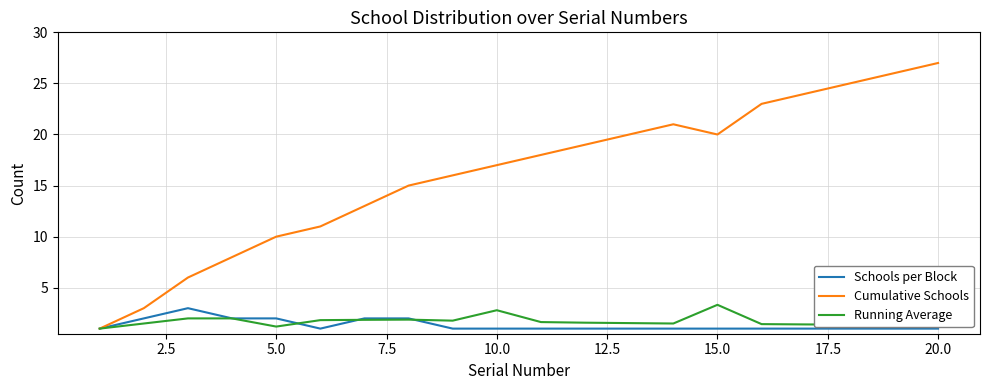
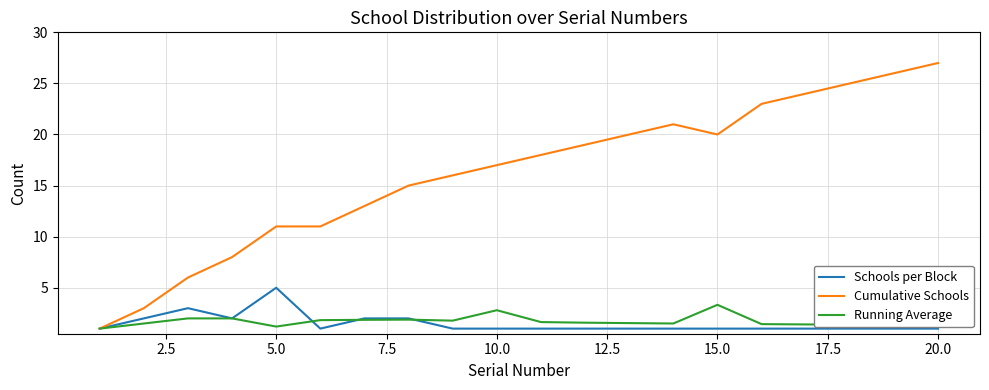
  {
    "Schools per Block": {
-     "5.0": 2,
+     "5.0": 5,
      "10.0": 1,
      "15.0": 1,
      "20.0": 1
    },
    "Cumulative Schools": {
-     "5.0": 10,
+     "5.0": 11,
      "10.0": 17,
      "15.0": 20,
      "20.0": 27
    },
    "Running Average": {
      "5.0": 1,
      "10.0": 3,
      "15.0": 3.3
    }
  }
